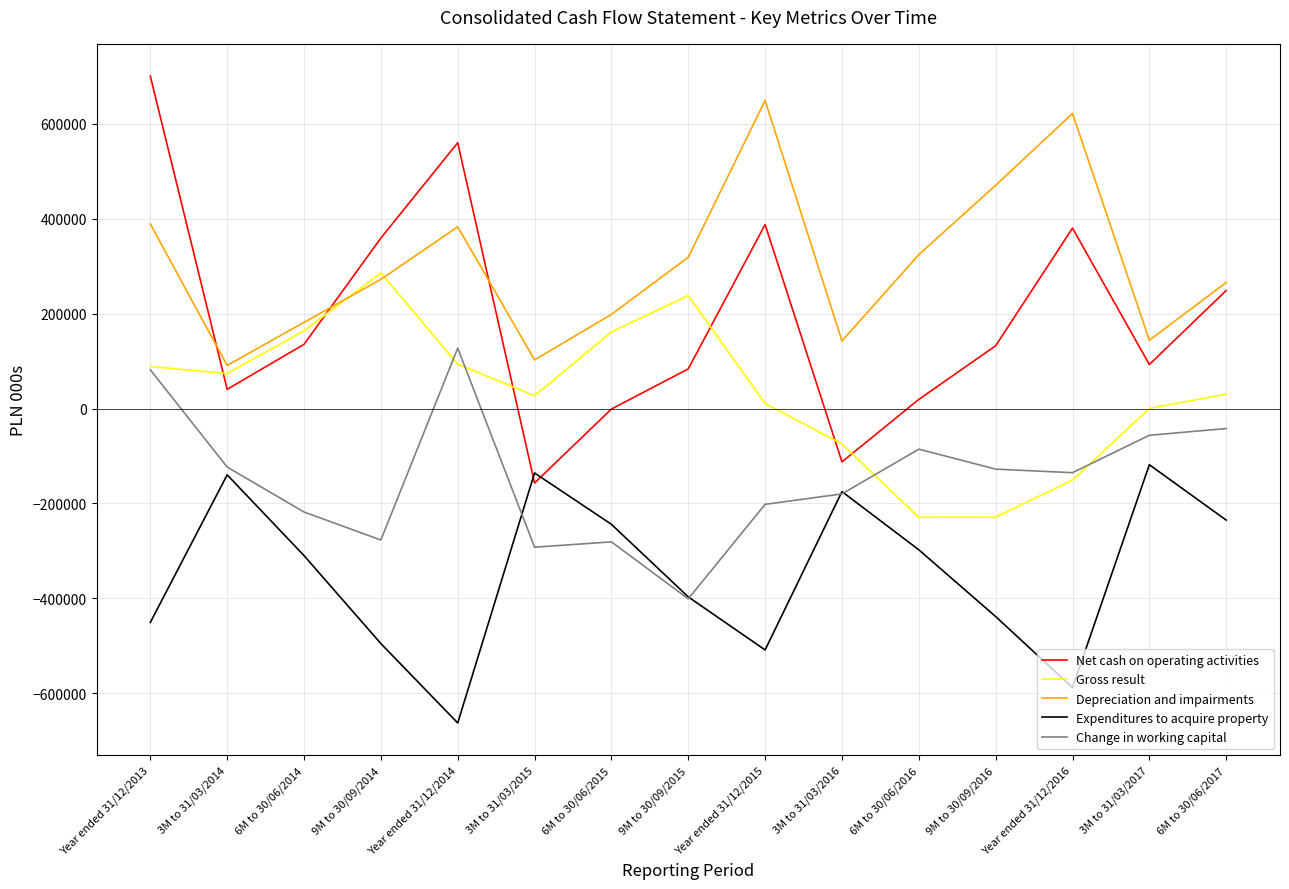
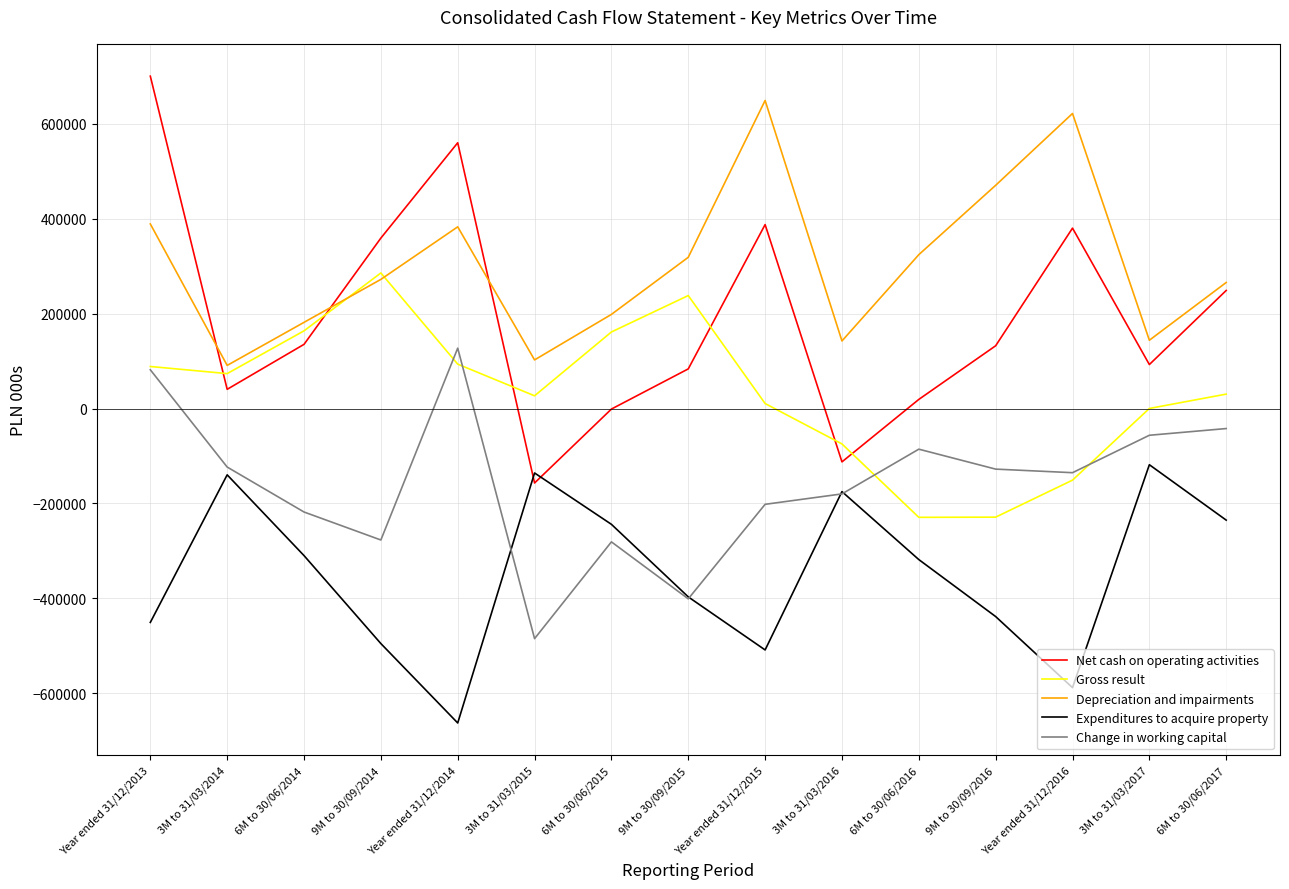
  {
    "Net cash on operating activities": {
      "Year ended 31/12/2013": 700000,
      "3M to 31/03/2014": 40000,
      "6M to 30/06/2014": 140000,
      "9M to 30/09/2014": 360000,
      "Year ended 31/12/2014": 560000,
      "3M to 31/03/2015": -160000,
      "6M to 30/06/2015": 0,
      "9M to 30/09/2015": 80000,
      "Year ended 31/12/2015": 390000,
      "3M to 31/03/2016": -110000,
      "6M to 30/06/2016": 20000,
      "9M to 30/09/2016": 130000,
      "Year ended 31/12/2016": 380000,
      "3M to 31/03/2017": 90000,
      "6M to 30/06/2017": 250000
    },
    "Gross result": {
      "Year ended 31/12/2013": 90000,
      "3M to 31/03/2014": 70000,
      "6M to 30/06/2014": 160000,
      "9M to 30/09/2014": 290000,
      "Year ended 31/12/2014": 90000,
      "3M to 31/03/2015": 30000,
      "6M to 30/06/2015": 160000,
      "9M to 30/09/2015": 240000,
      "Year ended 31/12/2015": 10000,
      "3M to 31/03/2016": -70000,
      "6M to 30/06/2016": -230000,
      "9M to 30/09/2016": -230000,
      "Year ended 31/12/2016": -150000,
      "3M to 31/03/2017": 0,
      "6M to 30/06/2017": 30000
    },
    "Depreciation and impairments": {
      "Year ended 31/12/2013": 390000,
      "3M to 31/03/2014": 90000,
      "6M to 30/06/2014": 180000,
      "9M to 30/09/2014": 270000,
      "Year ended 31/12/2014": 380000,
      "3M to 31/03/2015": 100000,
      "6M to 30/06/2015": 200000,
      "9M to 30/09/2015": 320000,
      "Year ended 31/12/2015": 650000,
      "3M to 31/03/2016": 140000,
      "6M to 30/06/2016": 320000,
      "9M to 30/09/2016": 470000,
      "Year ended 31/12/2016": 620000,
      "3M to 31/03/2017": 140000,
      "6M to 30/06/2017": 270000
    },
    "Expenditures to acquire property": {
      "Year ended 31/12/2013": -450000,
      "3M to 31/03/2014": -140000,
      "6M to 30/06/2014": -310000,
      "9M to 30/09/2014": -500000,
      "Year ended 31/12/2014": -660000,
      "3M to 31/03/2015": -140000,
      "6M to 30/06/2015": -240000,
      "Year ended 31/12/2015": -510000,
-     "6M to 30/06/2016": -300000,
+     "6M to 30/06/2016": -320000,
      "9M to 30/09/2016": -440000,
      "3M to 31/03/2017": -120000,
      "6M to 30/06/2017": -240000
    },
    "Change in working capital": {
      "Year ended 31/12/2013": 80000,
      "3M to 31/03/2014": -120000,
      "6M to 30/06/2014": -220000,
      "9M to 30/09/2014": -280000,
      "Year ended 31/12/2014": 130000,
-     "3M to 31/03/2015": -290000,
+     "3M to 31/03/2015": -480000,
      "6M to 30/06/2015": -280000,
      "Year ended 31/12/2015": -200000,
      "6M to 30/06/2016": -90000,
      "9M to 30/09/2016": -130000,
      "Year ended 31/12/2016": -140000,
      "3M to 31/03/2017": -60000,
      "6M to 30/06/2017": -40000
    }
  }
